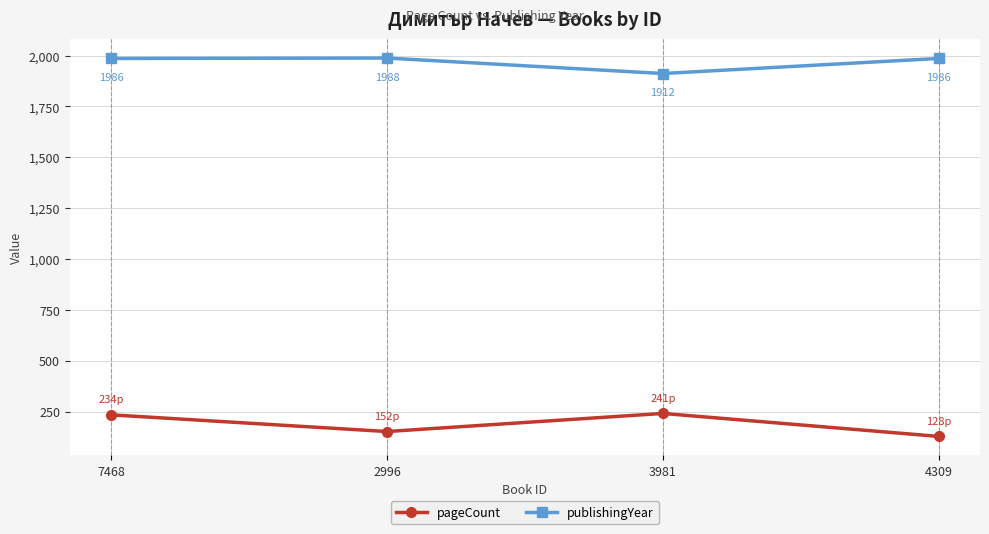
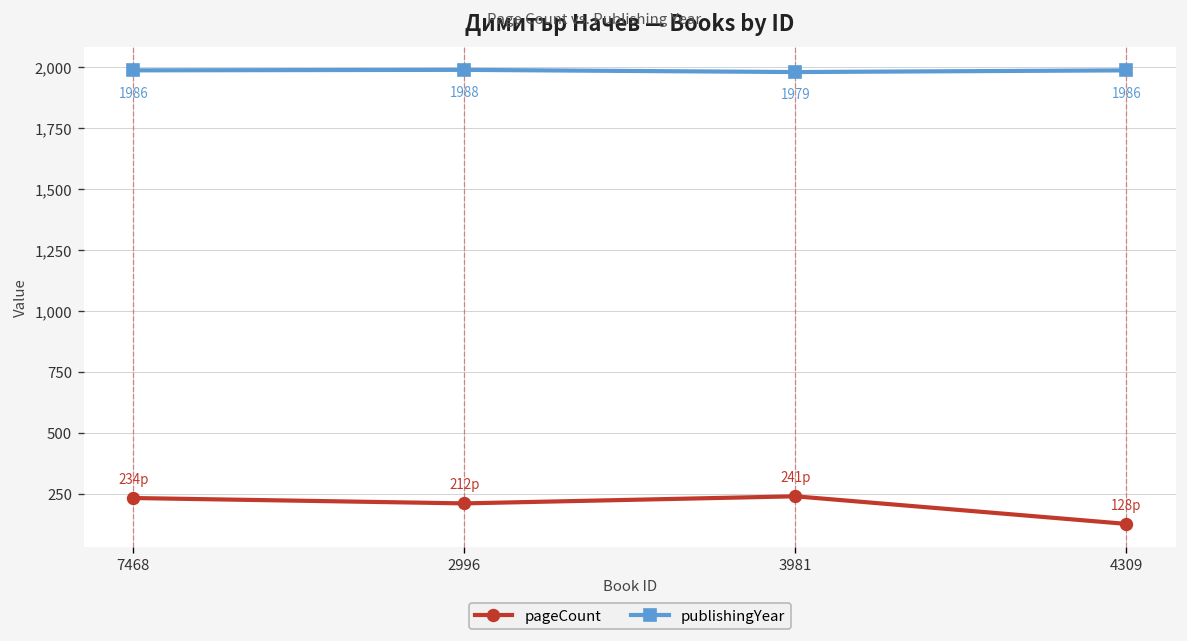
  {
    "pageCount": {
      "7468": "234p",
-     "2996": "152p",
+     "2996": "212p",
      "3981": "241p",
      "4309": "128p"
    },
    "publishingYear": {
      "7468": "1986",
      "2996": "1988",
-     "3981": "1912",
+     "3981": "1979",
      "4309": "1986"
    }
  }
